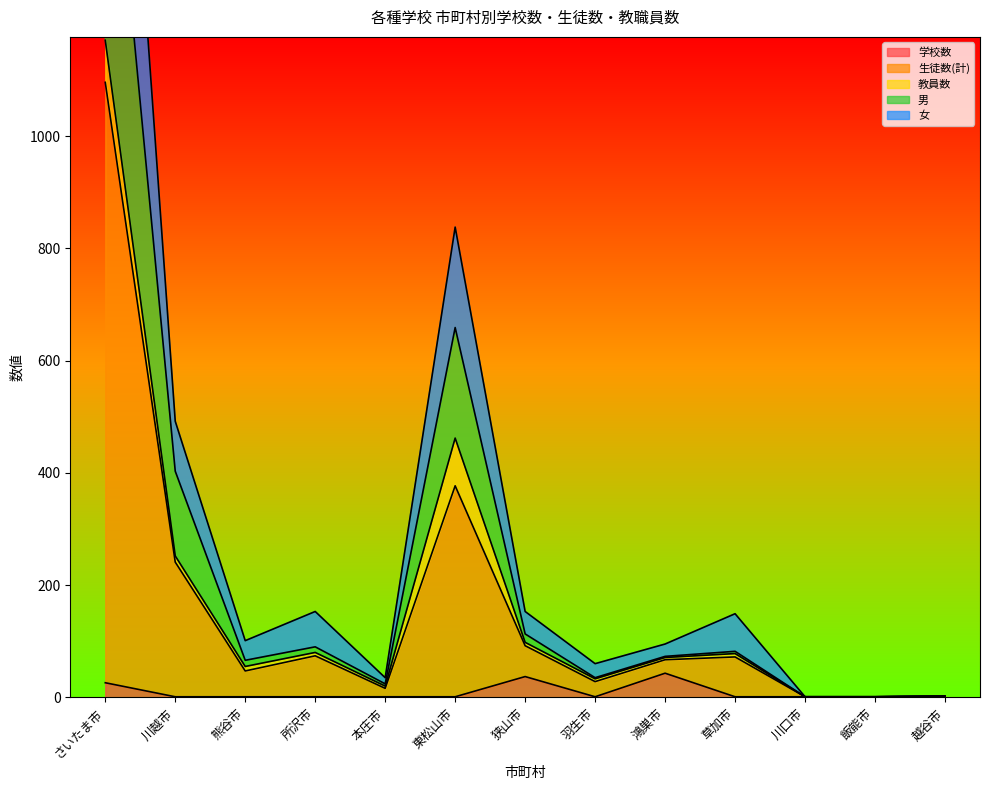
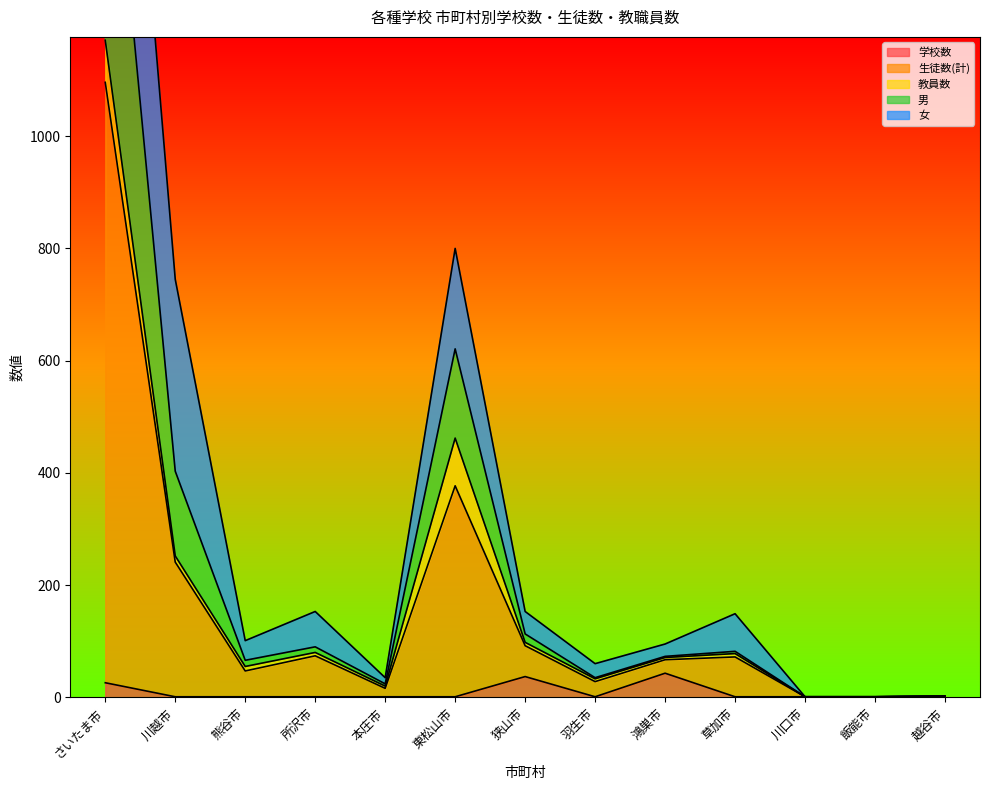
  {
    "学校数": {
      "さいたま市": 30,
      "川越市": 0,
      "熊谷市": 0,
      "所沢市": 0,
      "本庄市": 0,
      "東松山市": 0,
      "狭山市": 40,
      "羽生市": 0,
      "鴻巣市": 40,
      "草加市": 0
    },
    "生徒数(計)": {
      "さいたま市": 1070,
      "川越市": 240,
      "熊谷市": 50,
      "所沢市": 70,
      "東松山市": 380,
      "狭山市": 60,
      "羽生市": 30,
      "草加市": 70
    },
    "教員数": {
      "さいたま市": 80,
      "川越市": 10,
      "熊谷市": 10,
      "所沢市": 10,
      "東松山市": 90,
      "狭山市": 10
    },
    "男": {
      "川越市": 150,
      "熊谷市": 10,
      "所沢市": 10,
-     "東松山市": 200,
+     "東松山市": 160,
      "狭山市": 20
    },
    "女": {
-     "川越市": 90,
+     "川越市": 340,
      "熊谷市": 40,
      "所沢市": 60,
      "本庄市": 10,
      "東松山市": 180,
      "狭山市": 40,
      "羽生市": 30,
      "鴻巣市": 20,
      "草加市": 70
    }
  }
